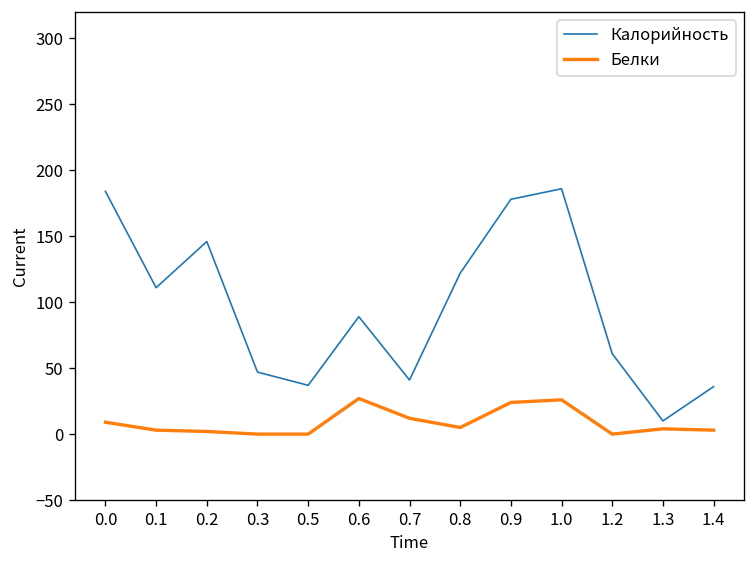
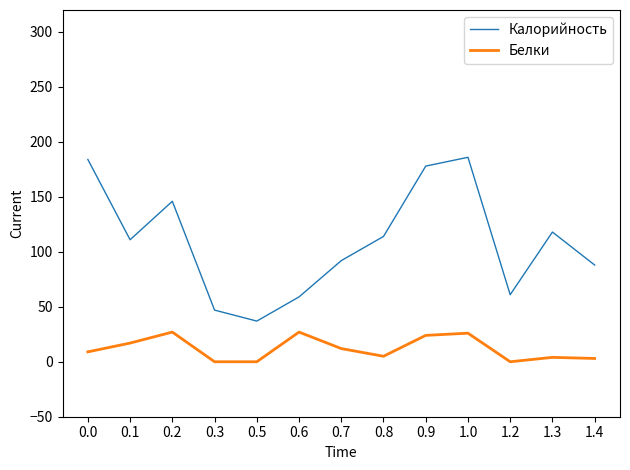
  {
    "Калорийность": {
      "0.0": 184,
      "0.1": 111,
      "0.2": 146,
      "0.3": 47,
      "0.5": 37,
-     "0.6": 89,
-     "0.7": 41,
-     "0.8": 122,
+     "0.6": 59,
+     "0.7": 92,
+     "0.8": 114,
      "0.9": 178,
      "1.0": 186,
      "1.2": 61,
-     "1.3": 10,
-     "1.4": 36
+     "1.3": 118,
+     "1.4": 88
    },
    "Белки": {
      "0.0": 9,
-     "0.1": 3,
-     "0.2": 2,
+     "0.1": 17,
+     "0.2": 27,
      "0.3": 0,
      "0.5": 0,
      "0.6": 27,
      "0.7": 12,
      "0.8": 5,
      "0.9": 24,
      "1.0": 26,
      "1.2": 0,
      "1.3": 4,
      "1.4": 3
    }
  }
